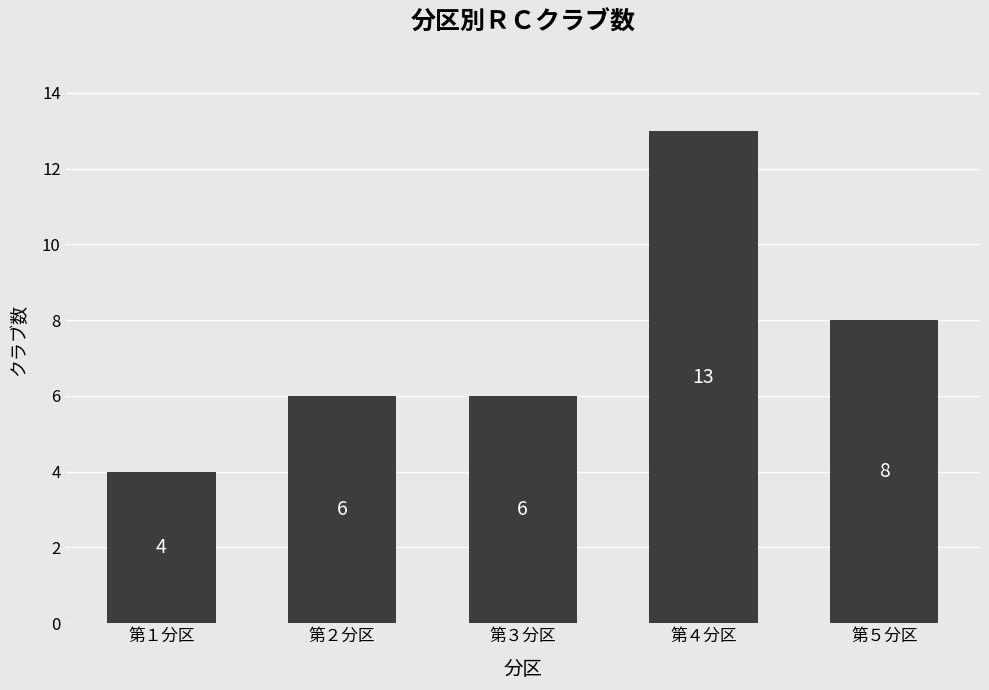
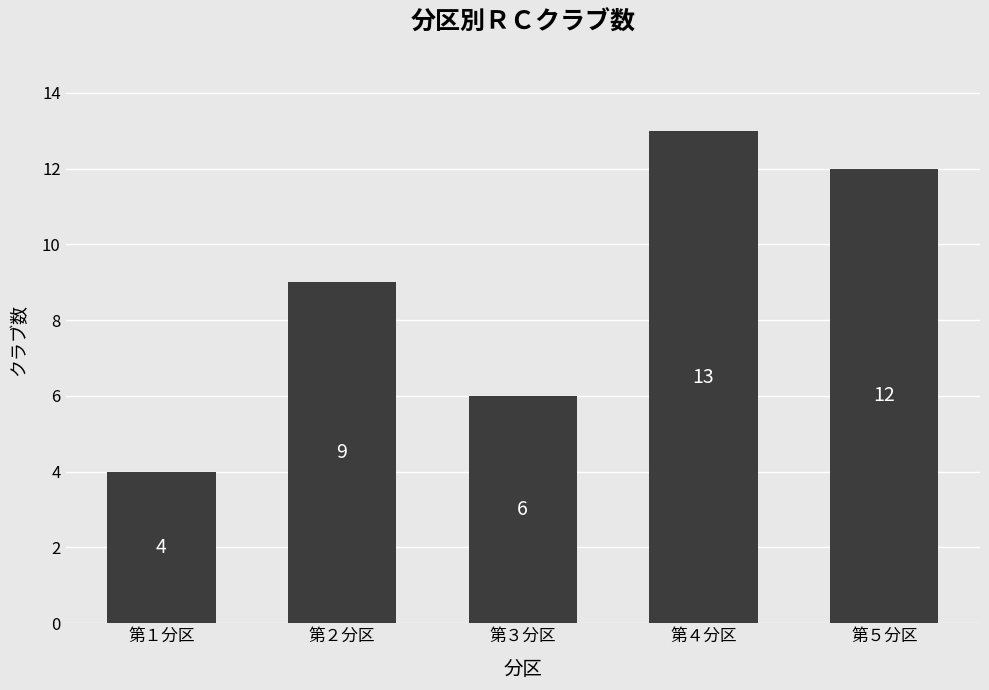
  {
    "第１分区": 4,
-   "第２分区": 6,
+   "第２分区": 9,
    "第３分区": 6,
    "第４分区": 13,
-   "第５分区": 8
+   "第５分区": 12
  }
